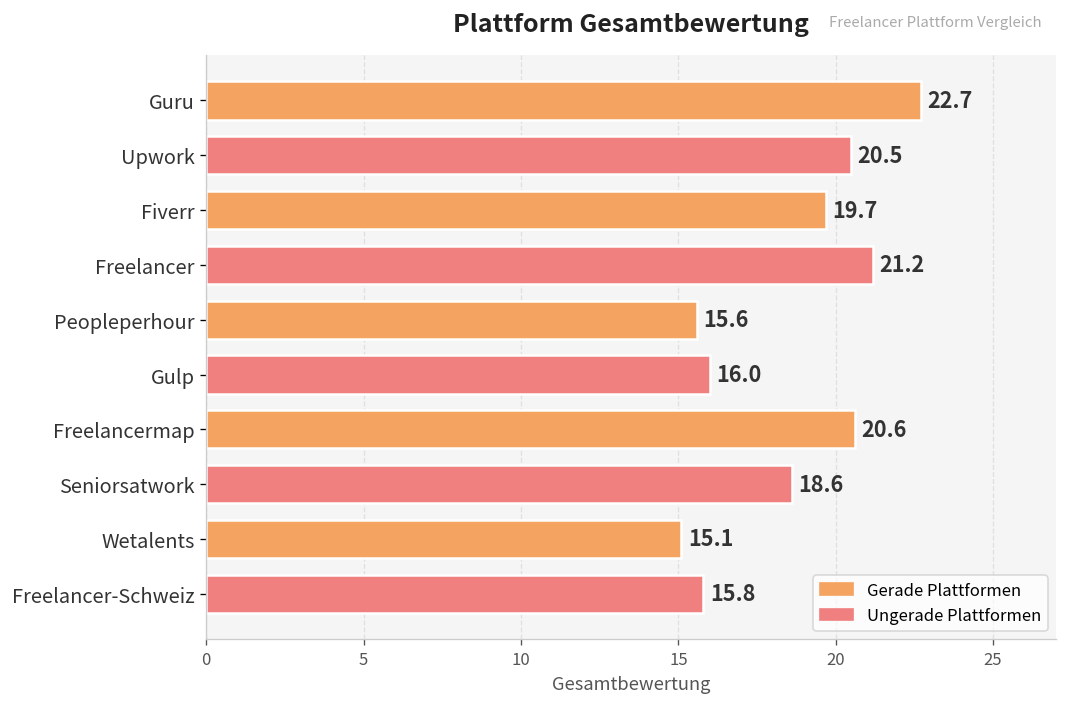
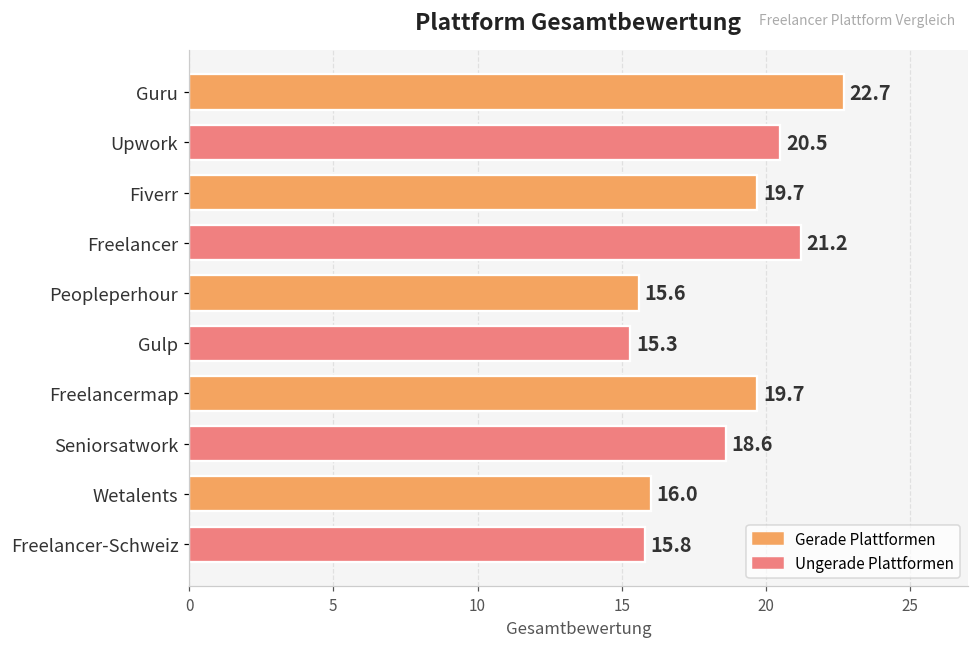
  {
    "Guru": 22.7,
    "Upwork": 20.5,
    "Fiverr": 19.7,
    "Freelancer": 21.2,
    "Peopleperhour": 15.6,
-   "Gulp": 16.0,
-   "Freelancermap": 20.6,
+   "Gulp": 15.3,
+   "Freelancermap": 19.7,
    "Seniorsatwork": 18.6,
-   "Wetalents": 15.1,
+   "Wetalents": 16.0,
    "Freelancer-Schweiz": 15.8
  }
